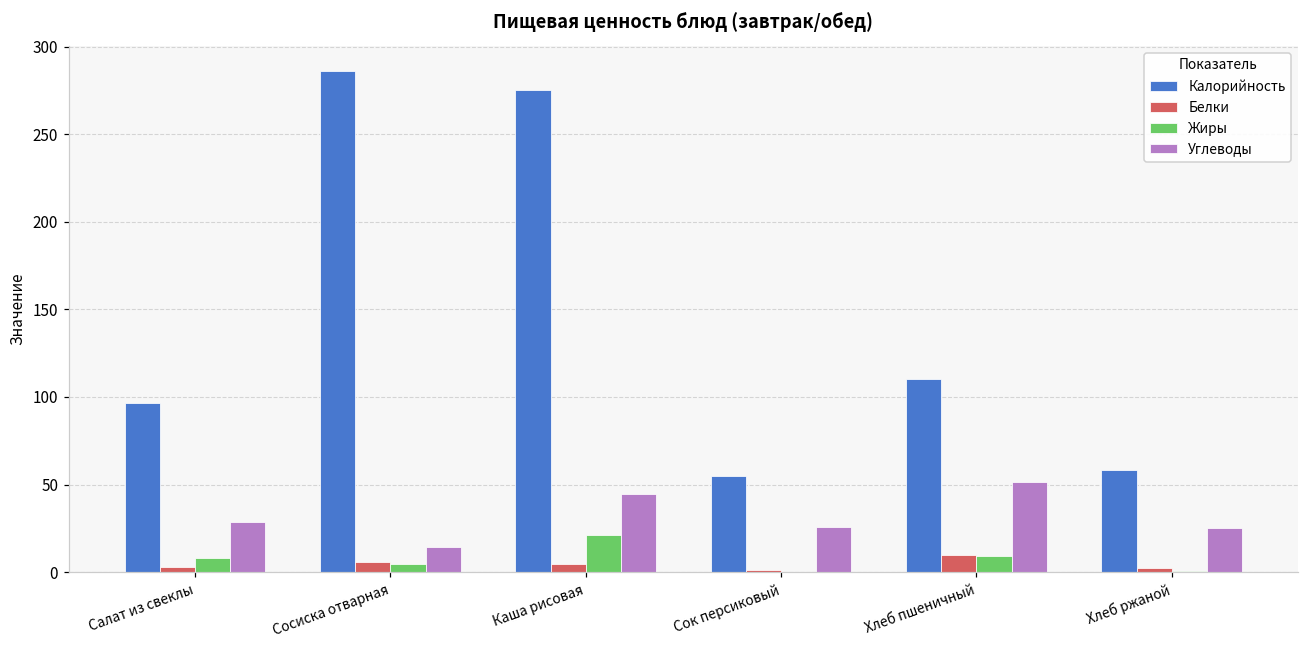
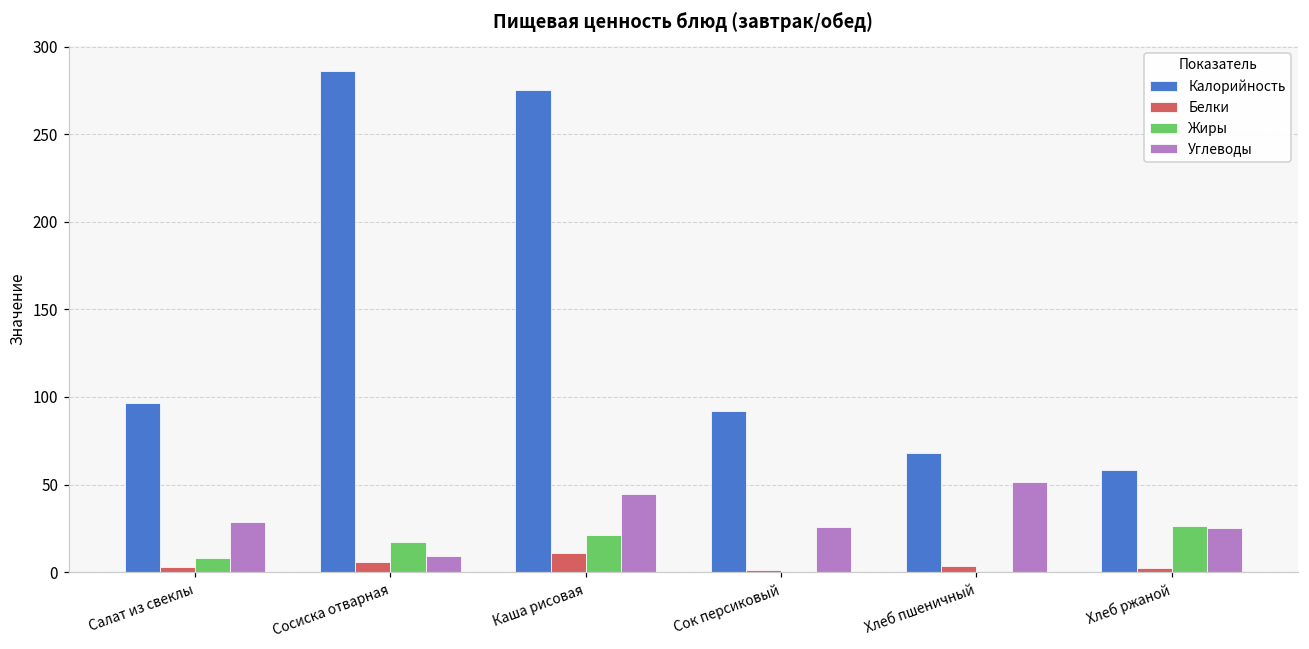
  {
    "Калорийность": {
      "Салат из свеклы": 97,
      "Сосиска отварная": 286,
      "Каша рисовая": 275,
-     "Сок персиковый": 55,
-     "Хлеб пшеничный": 110,
+     "Сок персиковый": 92,
+     "Хлеб пшеничный": 68,
      "Хлеб ржаной": 59
    },
    "Белки": {
      "Салат из свеклы": 3,
      "Сосиска отварная": 6,
-     "Каша рисовая": 4,
-     "Хлеб пшеничный": 10,
+     "Каша рисовая": 11,
+     "Хлеб пшеничный": 4,
      "Хлеб ржаной": 3
    },
    "Жиры": {
      "Салат из свеклы": 8,
-     "Сосиска отварная": 5,
+     "Сосиска отварная": 18,
      "Каша рисовая": 22,
-     "Хлеб пшеничный": 9,
-     "Хлеб ржаной": 0
+     "Хлеб пшеничный": 0,
+     "Хлеб ржаной": 26
    },
    "Углеводы": {
      "Салат из свеклы": 29,
-     "Сосиска отварная": 14,
+     "Сосиска отварная": 9,
      "Каша рисовая": 45,
      "Сок персиковый": 26,
      "Хлеб пшеничный": 52,
      "Хлеб ржаной": 26
    }
  }
